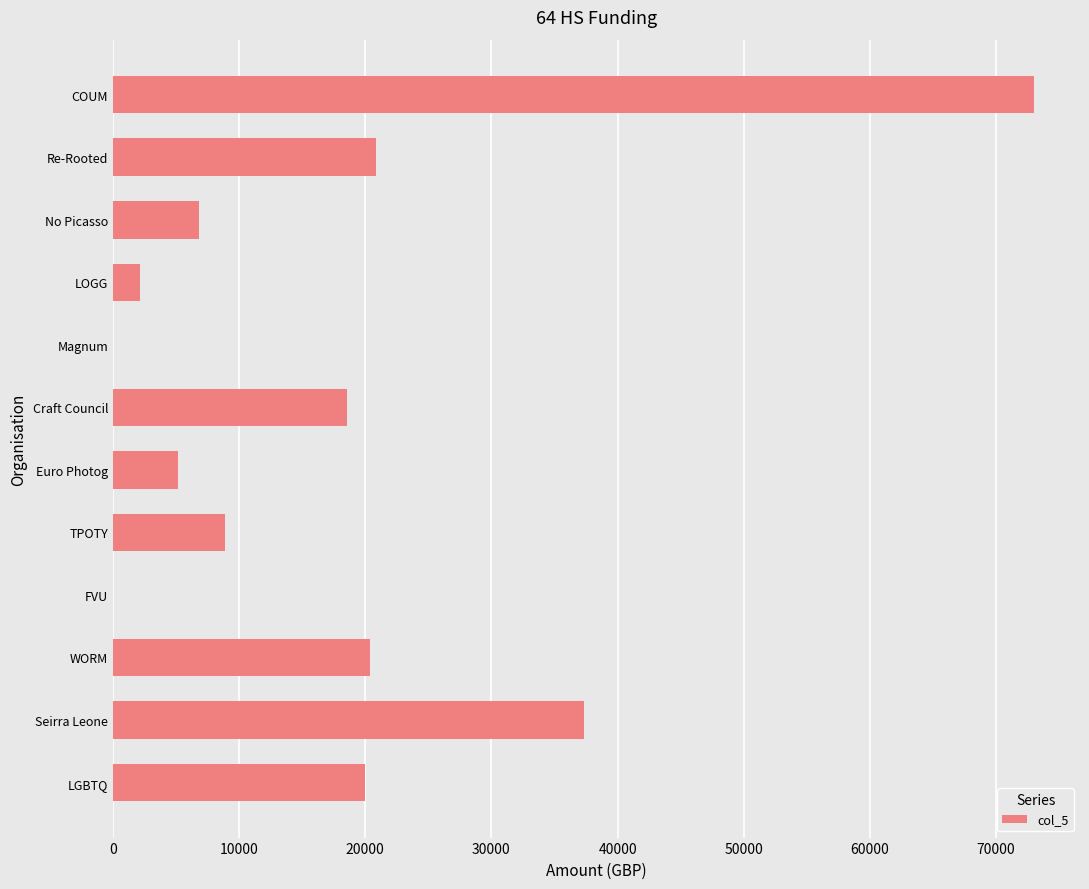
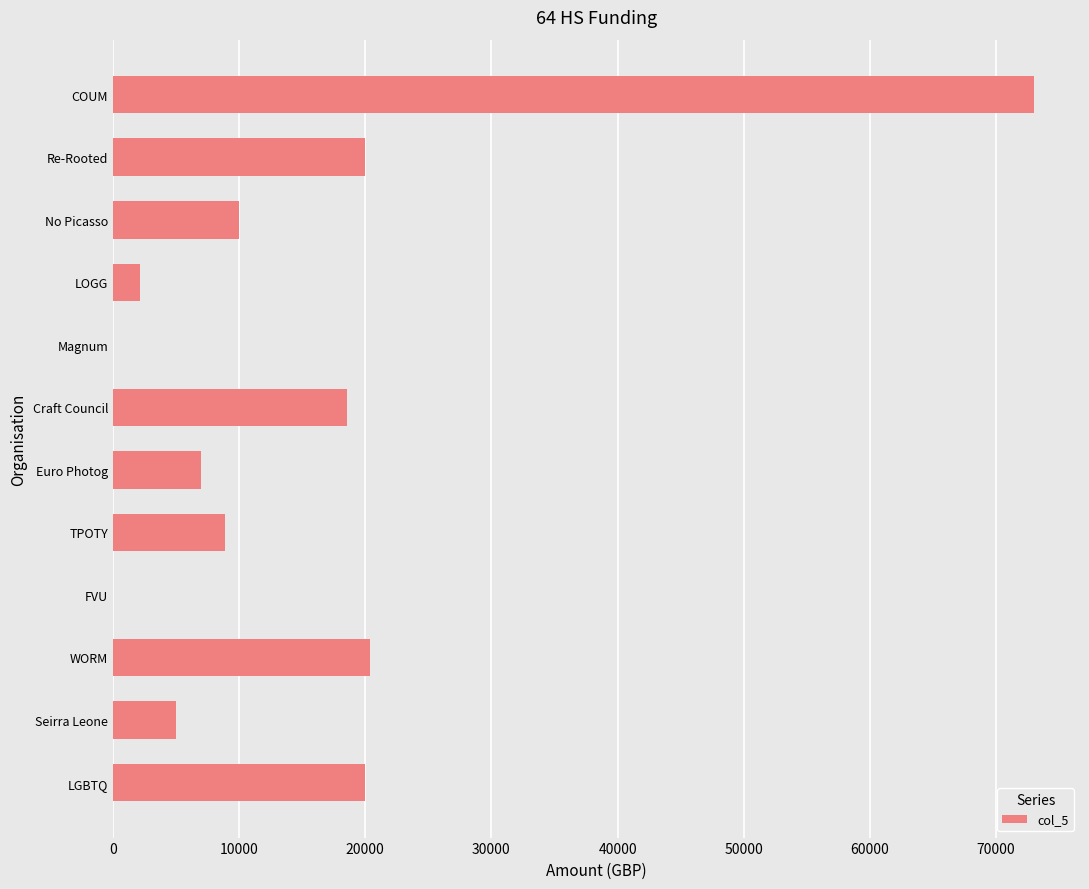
  {
    "COUM": 73000,
-   "Re-Rooted": 20800,
-   "No Picasso": 6800,
+   "Re-Rooted": 20000,
+   "No Picasso": 10000,
    "LOGG": 2100,
    "Magnum": 0,
    "Craft Council": 18500,
-   "Euro Photog": 5200,
+   "Euro Photog": 7000,
    "TPOTY": 8900,
    "FVU": 0,
    "WORM": 20400,
-   "Seirra Leone": 37400,
+   "Seirra Leone": 5000,
    "LGBTQ": 20000
  }
